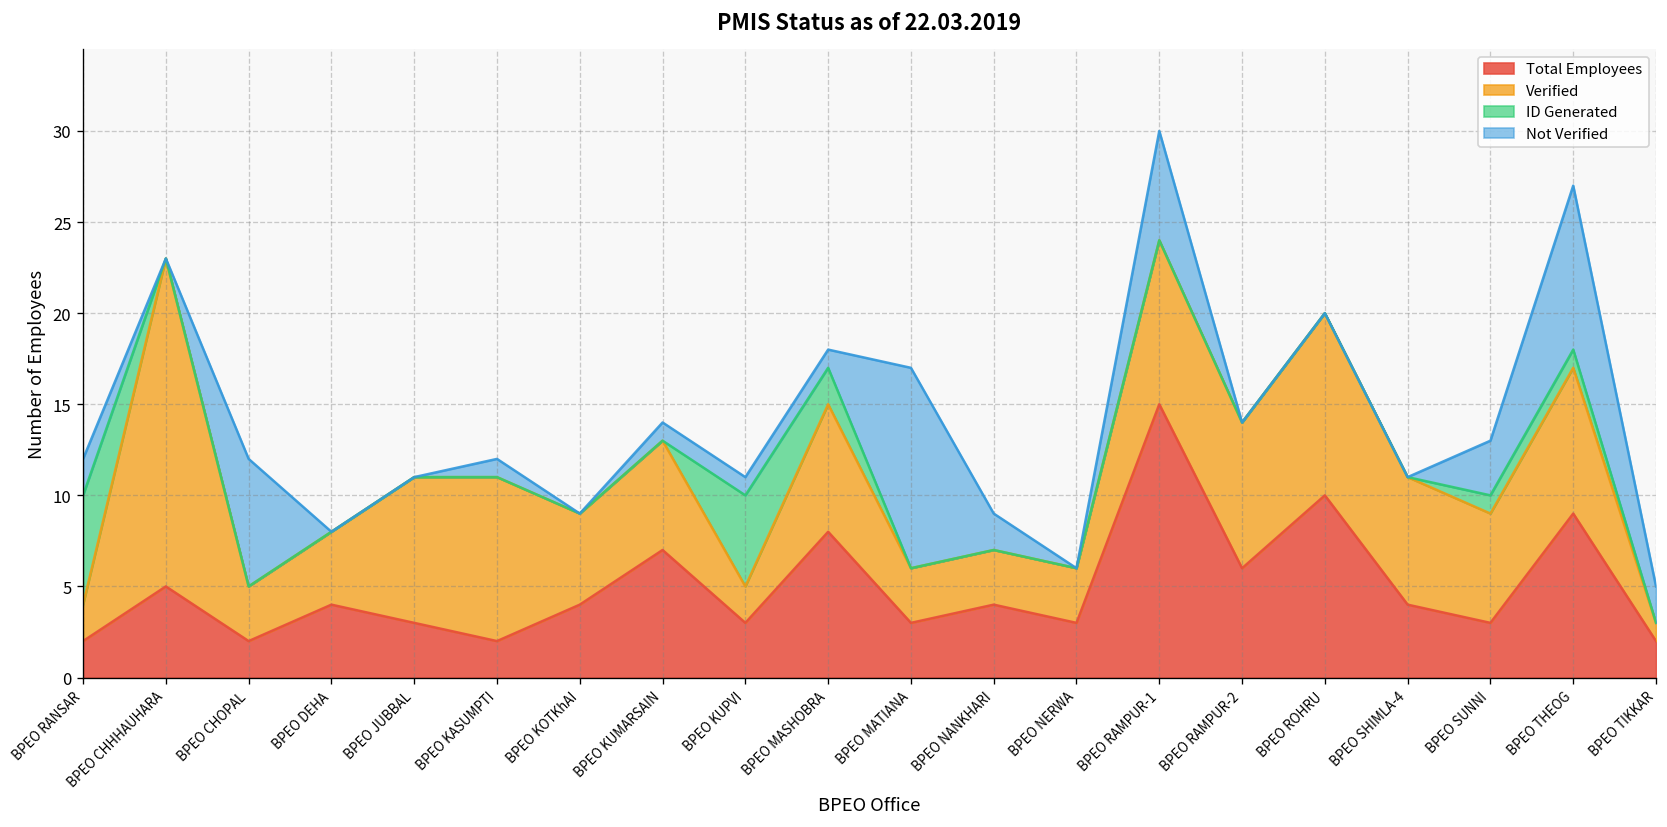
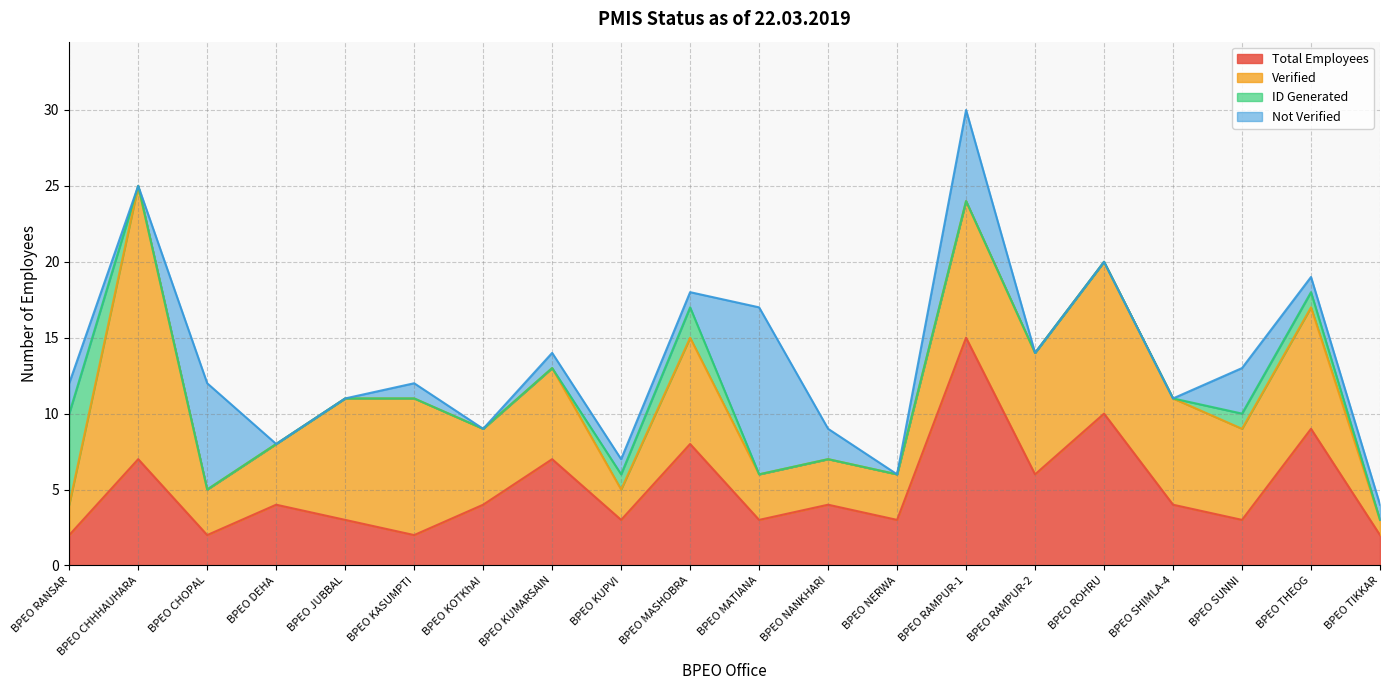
  {
    "Total Employees": {
      "BPEO RANSAR": 2,
-     "BPEO CHHHAUHARA": 5,
+     "BPEO CHHHAUHARA": 7,
      "BPEO CHOPAL": 2,
      "BPEO DEHA": 4,
      "BPEO JUBBAL": 3,
      "BPEO KASUMPTI": 2,
      "BPEO KOTKhAI": 4,
      "BPEO KUMARSAIN": 7,
      "BPEO KUPVI": 3,
      "BPEO MASHOBRA": 8,
      "BPEO MATIANA": 3,
      "BPEO NANKHARI": 4,
      "BPEO NERWA": 3,
      "BPEO RAMPUR-1": 15,
      "BPEO RAMPUR-2": 6,
      "BPEO ROHRU": 10,
      "BPEO SHIMLA-4": 4,
      "BPEO SUNNI": 3,
      "BPEO THEOG": 9,
      "BPEO TIKKAR": 2
    },
    "Verified": {
      "BPEO RANSAR": 2,
      "BPEO KUPVI": 2,
      "BPEO MASHOBRA": 7,
      "BPEO SUNNI": 6,
      "BPEO THEOG": 8
    },
    "ID Generated": {
      "BPEO RANSAR": 6,
-     "BPEO KUPVI": 5,
+     "BPEO KUPVI": 1,
      "BPEO MASHOBRA": 2,
      "BPEO SUNNI": 1,
      "BPEO THEOG": 1
    },
    "Not Verified": {
      "BPEO RANSAR": 2,
      "BPEO CHOPAL": 7,
      "BPEO KASUMPTI": 1,
      "BPEO KUMARSAIN": 1,
      "BPEO KUPVI": 1,
      "BPEO MASHOBRA": 1,
      "BPEO MATIANA": 11,
      "BPEO NANKHARI": 2,
      "BPEO RAMPUR-1": 6,
      "BPEO SUNNI": 3,
-     "BPEO THEOG": 9,
-     "BPEO TIKKAR": 2
+     "BPEO THEOG": 1,
+     "BPEO TIKKAR": 1
    }
  }
